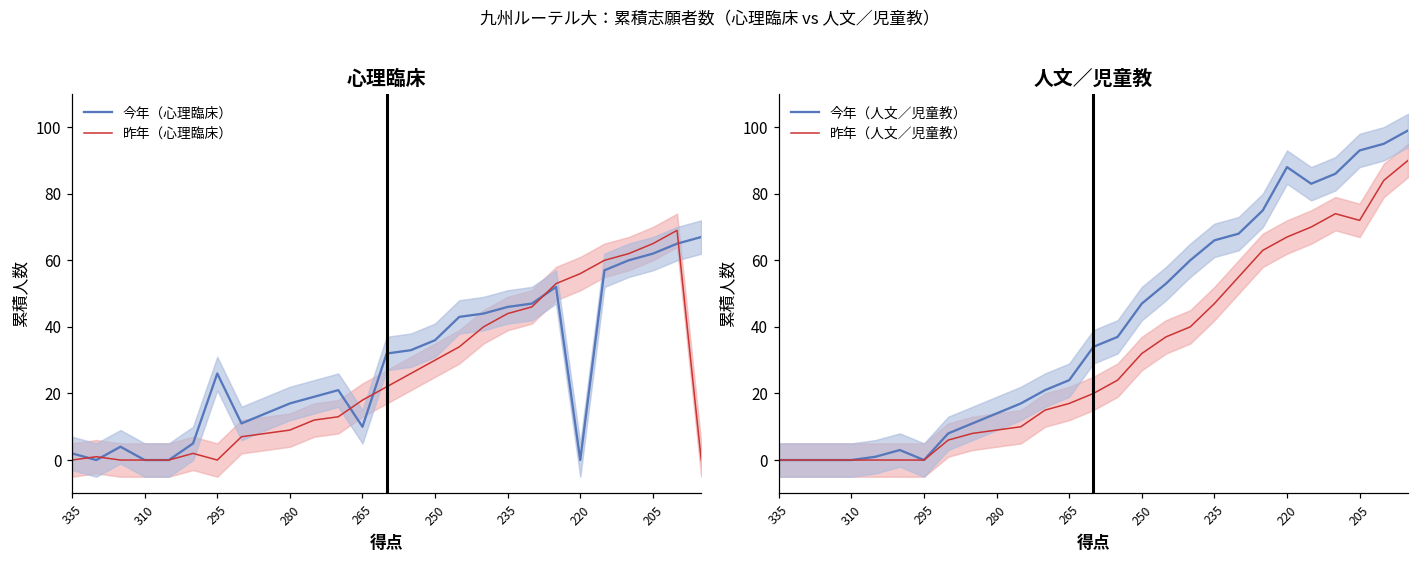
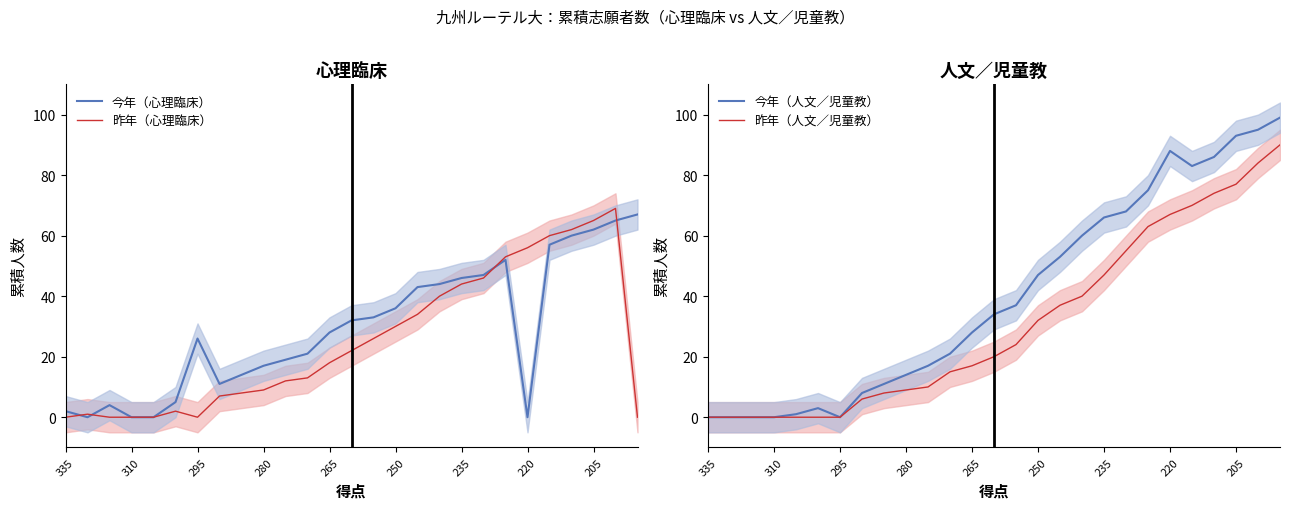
  {
    "心理臨床": {
      "今年（心理臨床）": {
        "335": 2,
        "295": 26,
        "280": 17,
-       "265": 10,
+       "265": 28,
        "250": 36,
        "235": 46,
        "220": 0,
        "205": 62
      },
      "昨年（心理臨床）": {
        "335": 0,
        "295": 0,
        "280": 9,
        "265": 18,
        "250": 30,
        "235": 44,
        "220": 56,
        "205": 65
      }
    },
    "人文／児童教": {
      "今年（人文／児童教）": {
-       "265": 24,
+       "265": 28,
        "250": 47,
        "235": 66,
        "220": 88,
        "205": 93
      },
      "昨年（人文／児童教）": {
        "280": 9,
        "265": 17,
        "250": 32,
        "235": 47,
        "220": 67,
-       "205": 72
+       "205": 77
      }
    }
  }
